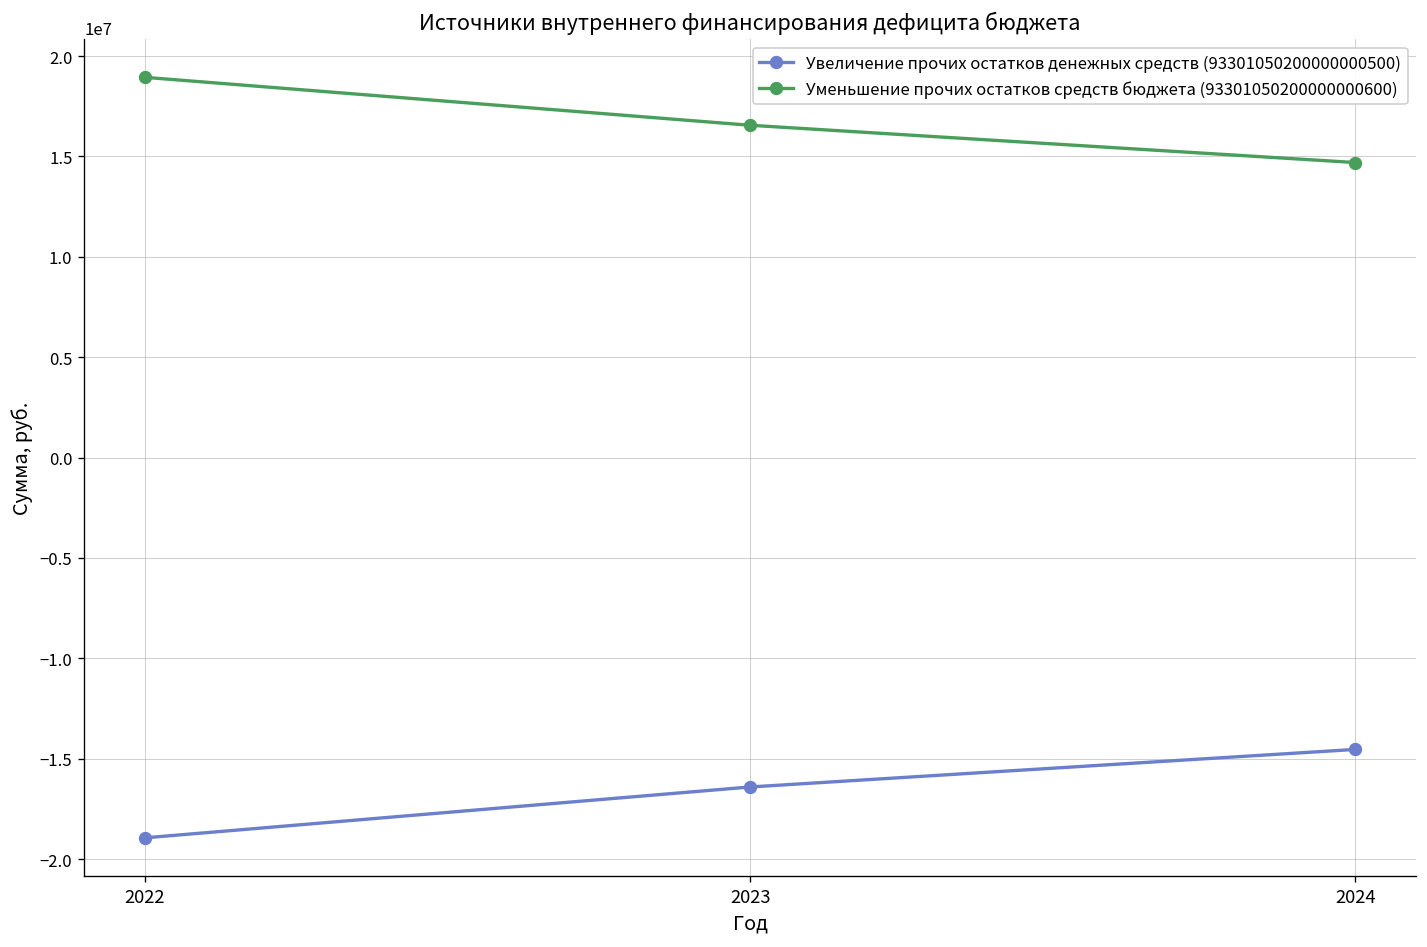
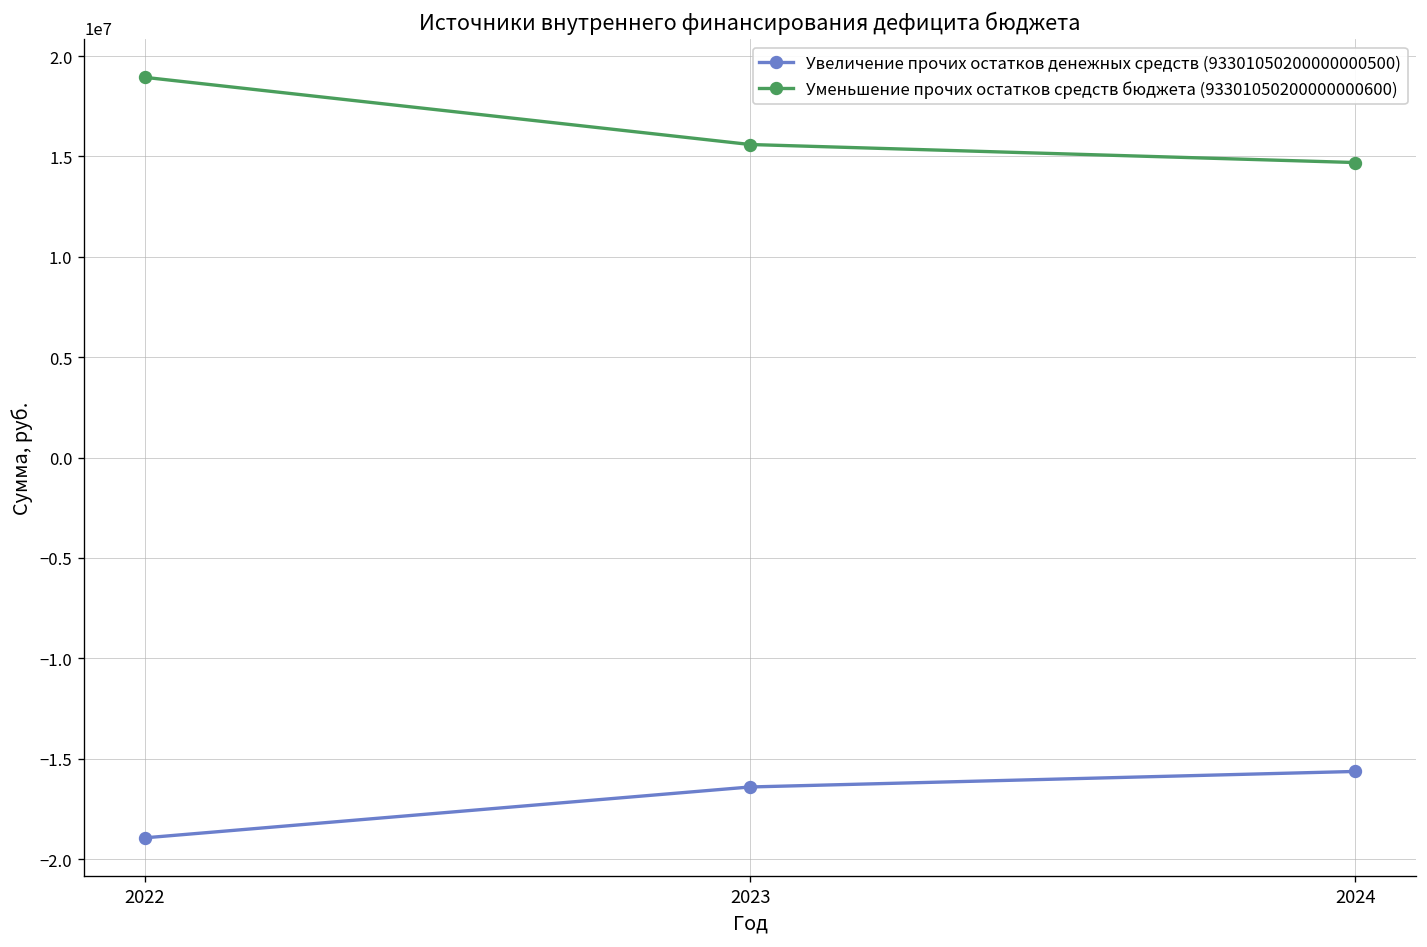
  {
    "Увеличение прочих остатков денежных средств (93301050200000000500)": {
      "2022": -18900000,
      "2023": -16400000,
-     "2024": -14500000
+     "2024": -15600000
    },
    "Уменьшение прочих остатков средств бюджета (93301050200000000600)": {
      "2022": 18900000,
-     "2023": 16600000,
+     "2023": 15600000,
      "2024": 14700000
    }
  }
